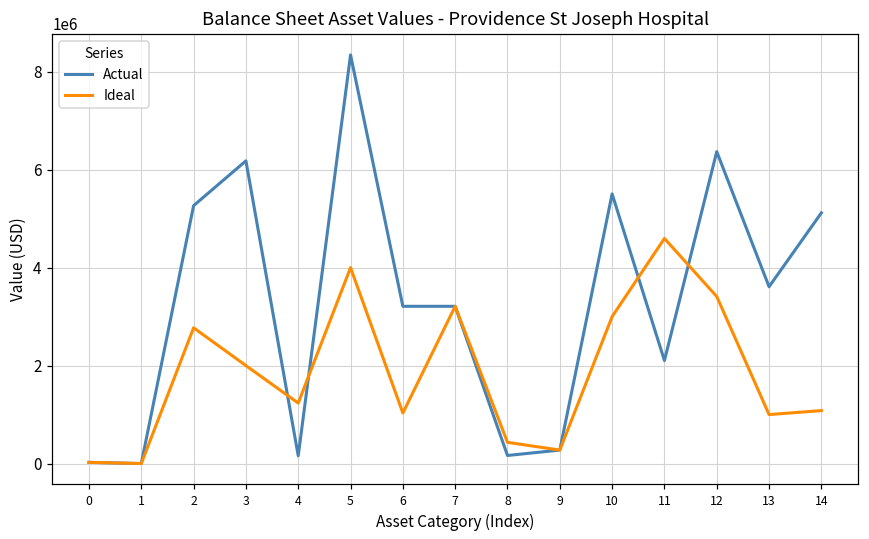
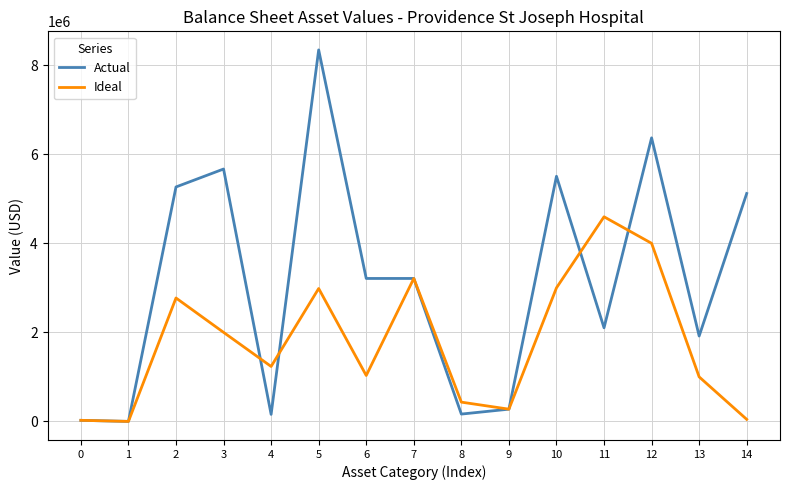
  {
    "Actual": {
      "2": 5300000,
-     "3": 6200000,
+     "3": 5700000,
      "4": 200000,
      "5": 8300000,
      "6": 3200000,
      "8": 200000,
      "10": 5500000,
      "11": 2100000,
      "12": 6400000,
-     "13": 3600000,
+     "13": 1900000,
      "14": 5100000
    },
    "Ideal": {
      "2": 2800000,
      "3": 2000000,
      "4": 1200000,
-     "5": 4000000,
+     "5": 3000000,
      "6": 1000000,
      "8": 400000,
      "10": 3000000,
      "11": 4600000,
-     "12": 3400000,
+     "12": 4000000,
      "13": 1000000,
-     "14": 1100000
+     "14": 0
    }
  }
